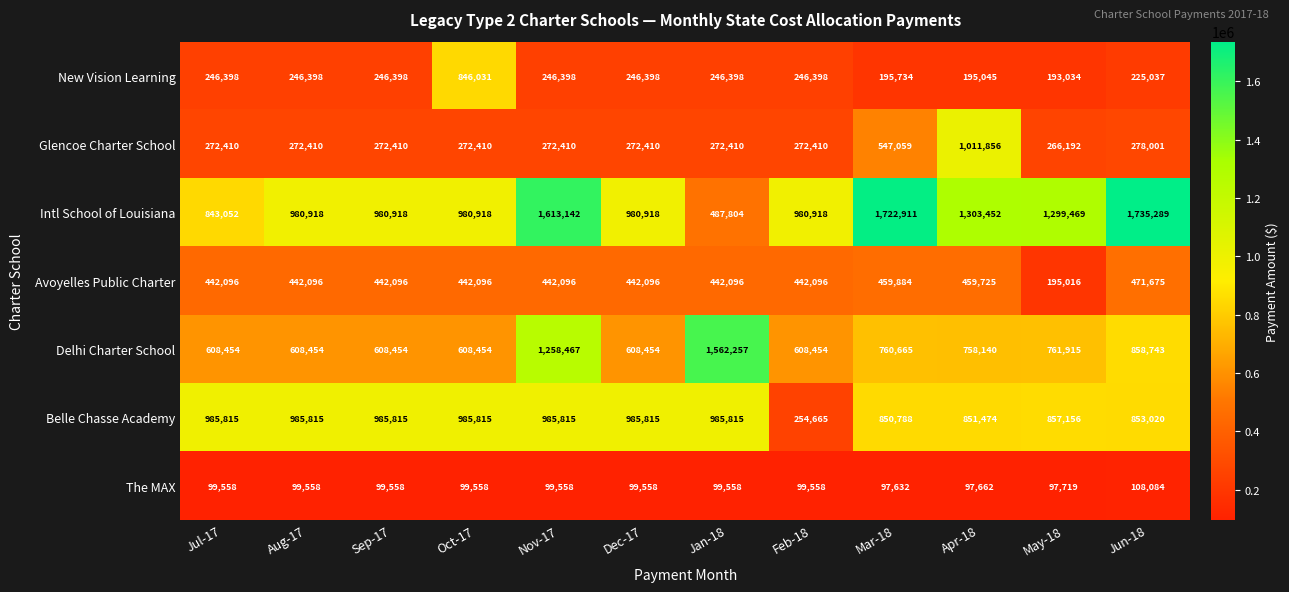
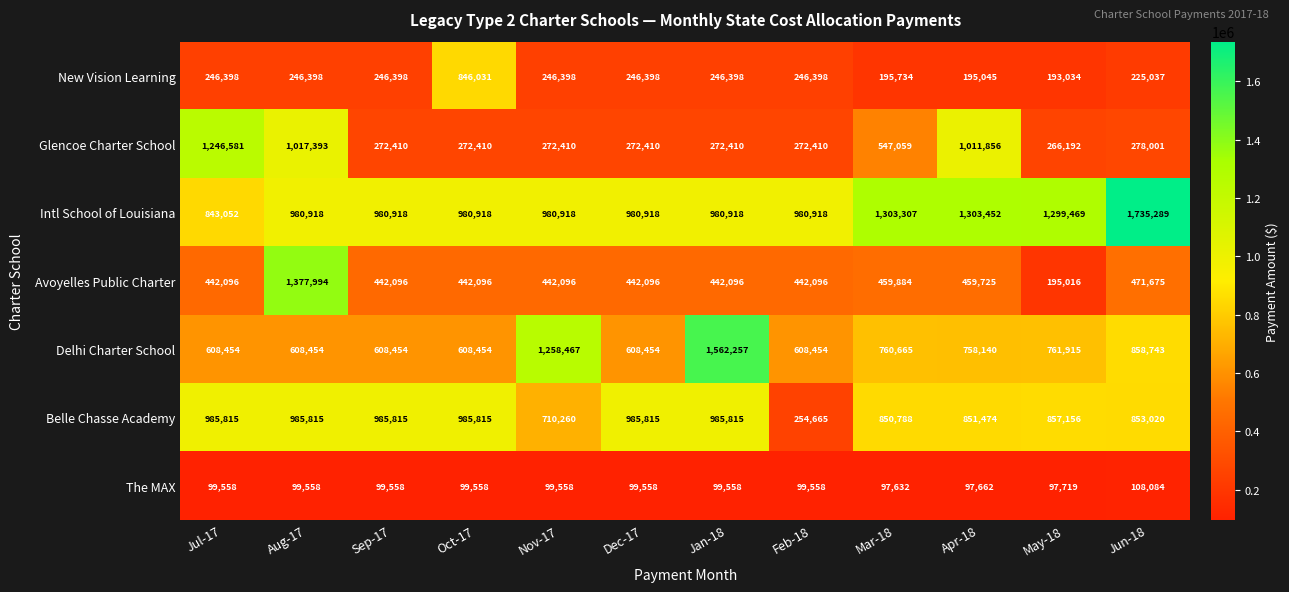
  {
    "New Vision Learning": {
      "Jul-17": "246,398",
      "Aug-17": "246,398",
      "Sep-17": "246,398",
      "Oct-17": "846,031",
      "Nov-17": "246,398",
      "Dec-17": "246,398",
      "Jan-18": "246,398",
      "Feb-18": "246,398",
      "Mar-18": "195,734",
      "Apr-18": "195,045",
      "May-18": "193,034",
      "Jun-18": "225,037"
    },
    "Glencoe Charter School": {
-     "Jul-17": "272,410",
-     "Aug-17": "272,410",
+     "Jul-17": "1,246,581",
+     "Aug-17": "1,017,393",
      "Sep-17": "272,410",
      "Oct-17": "272,410",
      "Nov-17": "272,410",
      "Dec-17": "272,410",
      "Jan-18": "272,410",
      "Feb-18": "272,410",
      "Mar-18": "547,059",
      "Apr-18": "1,011,856",
      "May-18": "266,192",
      "Jun-18": "278,001"
    },
    "Intl School of Louisiana": {
      "Jul-17": "843,052",
      "Aug-17": "980,918",
      "Sep-17": "980,918",
      "Oct-17": "980,918",
-     "Nov-17": "1,613,142",
+     "Nov-17": "980,918",
      "Dec-17": "980,918",
-     "Jan-18": "487,804",
+     "Jan-18": "980,918",
      "Feb-18": "980,918",
-     "Mar-18": "1,722,911",
+     "Mar-18": "1,303,307",
      "Apr-18": "1,303,452",
      "May-18": "1,299,469",
      "Jun-18": "1,735,289"
    },
    "Avoyelles Public Charter": {
      "Jul-17": "442,096",
-     "Aug-17": "442,096",
+     "Aug-17": "1,377,994",
      "Sep-17": "442,096",
      "Oct-17": "442,096",
      "Nov-17": "442,096",
      "Dec-17": "442,096",
      "Jan-18": "442,096",
      "Feb-18": "442,096",
      "Mar-18": "459,884",
      "Apr-18": "459,725",
      "May-18": "195,016",
      "Jun-18": "471,675"
    },
    "Delhi Charter School": {
      "Jul-17": "608,454",
      "Aug-17": "608,454",
      "Sep-17": "608,454",
      "Oct-17": "608,454",
      "Nov-17": "1,258,467",
      "Dec-17": "608,454",
      "Jan-18": "1,562,257",
      "Feb-18": "608,454",
      "Mar-18": "760,665",
      "Apr-18": "758,140",
      "May-18": "761,915",
      "Jun-18": "858,743"
    },
    "Belle Chasse Academy": {
      "Jul-17": "985,815",
      "Aug-17": "985,815",
      "Sep-17": "985,815",
      "Oct-17": "985,815",
-     "Nov-17": "985,815",
+     "Nov-17": "710,260",
      "Dec-17": "985,815",
      "Jan-18": "985,815",
      "Feb-18": "254,665",
      "Mar-18": "850,788",
      "Apr-18": "851,474",
      "May-18": "857,156",
      "Jun-18": "853,020"
    },
    "The MAX": {
      "Jul-17": "99,558",
      "Aug-17": "99,558",
      "Sep-17": "99,558",
      "Oct-17": "99,558",
      "Nov-17": "99,558",
      "Dec-17": "99,558",
      "Jan-18": "99,558",
      "Feb-18": "99,558",
      "Mar-18": "97,632",
      "Apr-18": "97,662",
      "May-18": "97,719",
      "Jun-18": "108,084"
    }
  }
